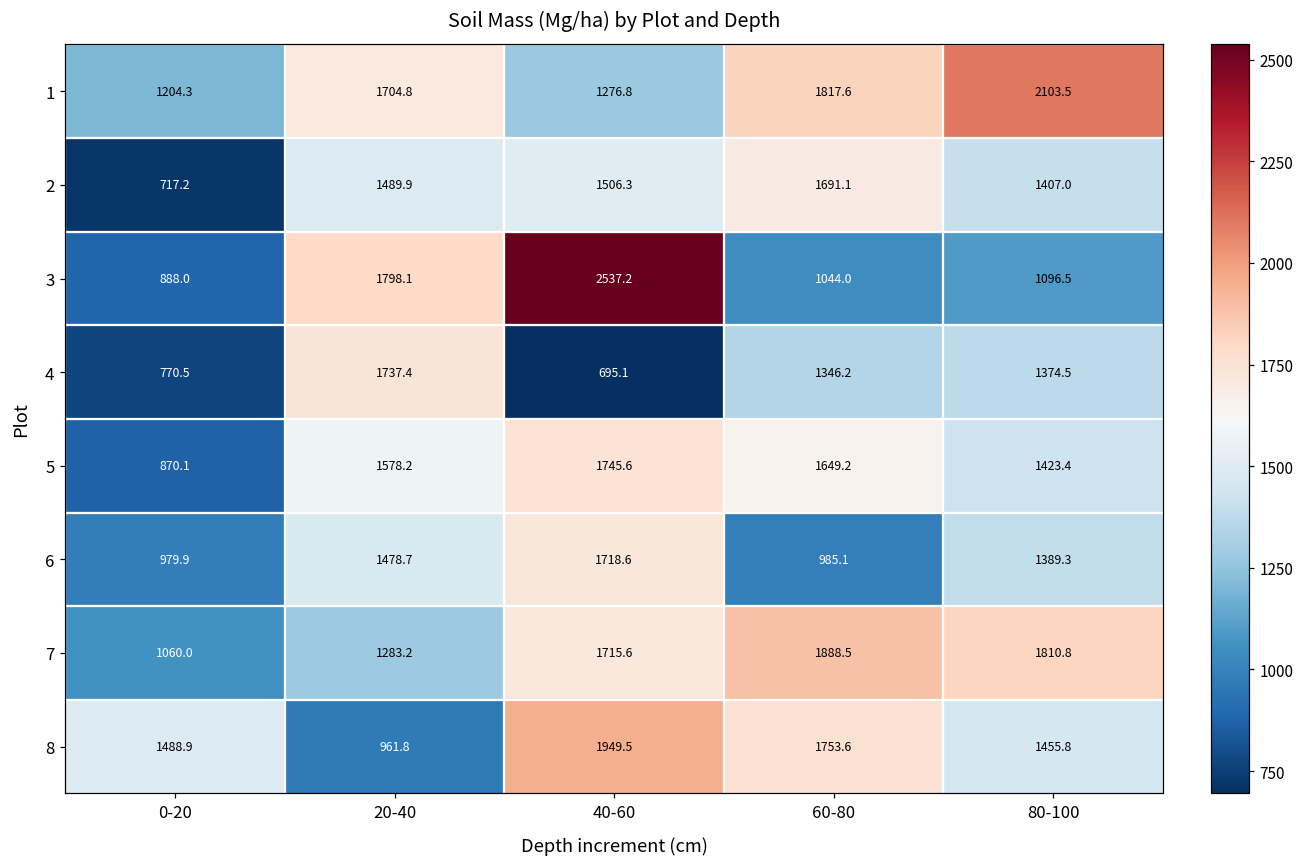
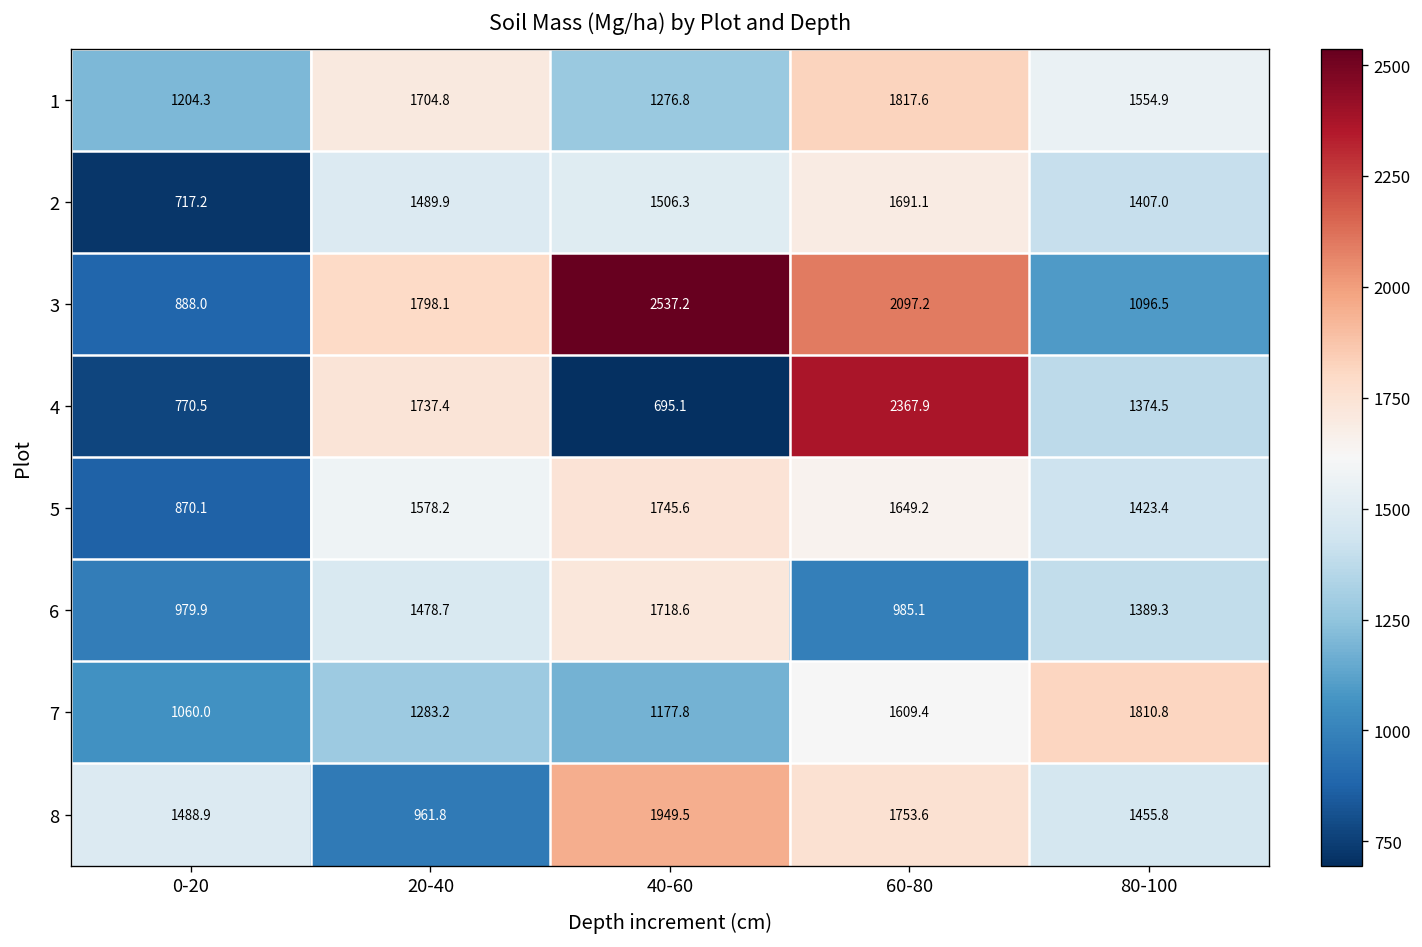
  {
    "1": {
      "0-20": 1204.3,
      "20-40": 1704.8,
      "40-60": 1276.8,
      "60-80": 1817.6,
-     "80-100": 2103.5
+     "80-100": 1554.9
    },
    "2": {
      "0-20": 717.2,
      "20-40": 1489.9,
      "40-60": 1506.3,
      "60-80": 1691.1,
      "80-100": 1407.0
    },
    "3": {
      "0-20": 888.0,
      "20-40": 1798.1,
      "40-60": 2537.2,
-     "60-80": 1044.0,
+     "60-80": 2097.2,
      "80-100": 1096.5
    },
    "4": {
      "0-20": 770.5,
      "20-40": 1737.4,
      "40-60": 695.1,
-     "60-80": 1346.2,
+     "60-80": 2367.9,
      "80-100": 1374.5
    },
    "5": {
      "0-20": 870.1,
      "20-40": 1578.2,
      "40-60": 1745.6,
      "60-80": 1649.2,
      "80-100": 1423.4
    },
    "6": {
      "0-20": 979.9,
      "20-40": 1478.7,
      "40-60": 1718.6,
      "60-80": 985.1,
      "80-100": 1389.3
    },
    "7": {
      "0-20": 1060.0,
      "20-40": 1283.2,
-     "40-60": 1715.6,
-     "60-80": 1888.5,
+     "40-60": 1177.8,
+     "60-80": 1609.4,
      "80-100": 1810.8
    },
    "8": {
      "0-20": 1488.9,
      "20-40": 961.8,
      "40-60": 1949.5,
      "60-80": 1753.6,
      "80-100": 1455.8
    }
  }
